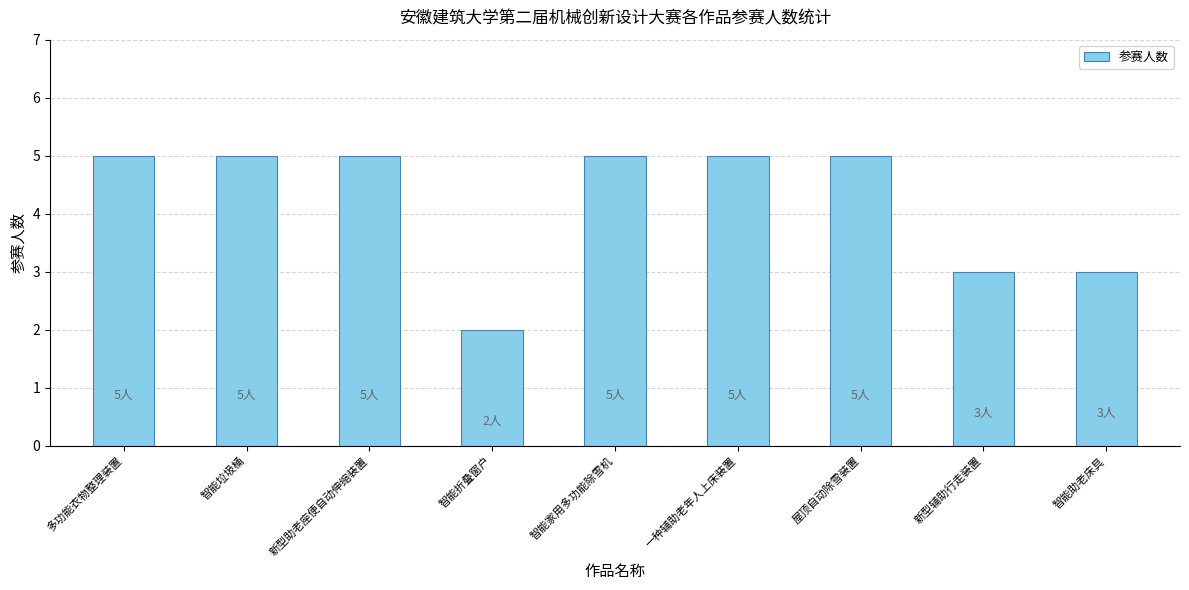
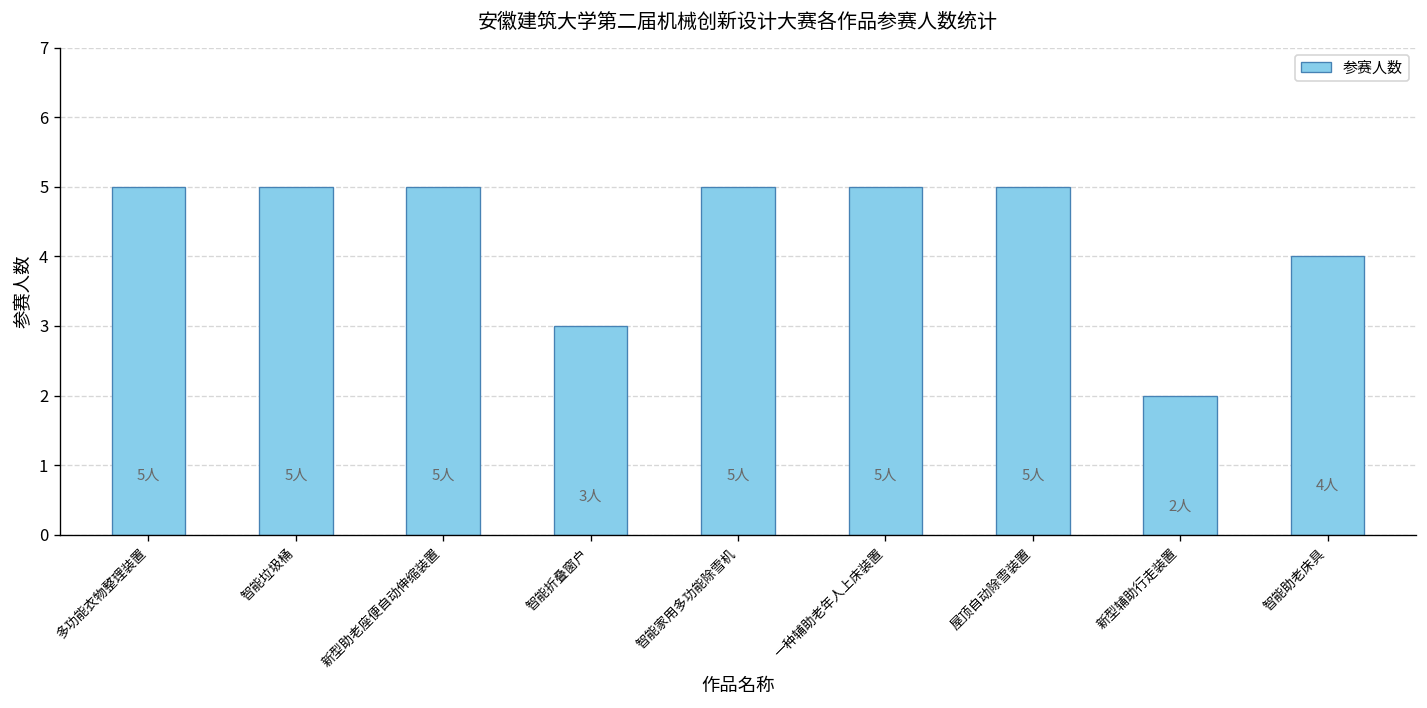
  {
    "多功能衣物整理装置": "5人",
    "智能垃圾桶": "5人",
    "新型助老座便自动伸缩装置": "5人",
-   "智能折叠窗户": "2人",
+   "智能折叠窗户": "3人",
    "智能家用多功能除雪机": "5人",
    "一种辅助老年人上床装置": "5人",
    "屋顶自动除雪装置": "5人",
-   "新型辅助行走装置": "3人",
-   "智能助老床具": "3人"
+   "新型辅助行走装置": "2人",
+   "智能助老床具": "4人"
  }
